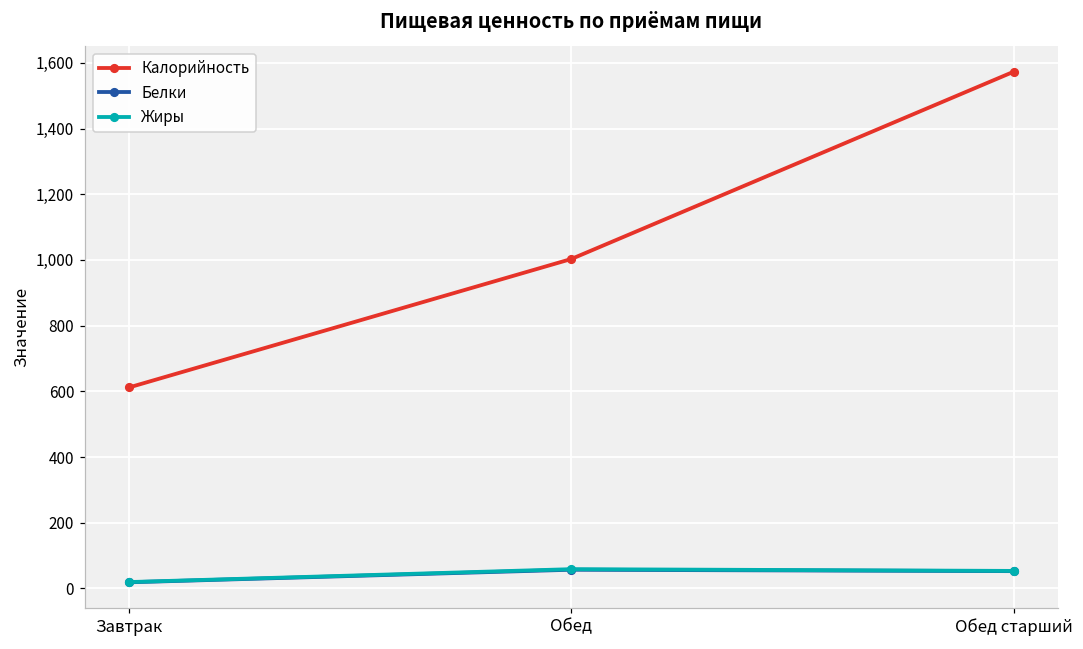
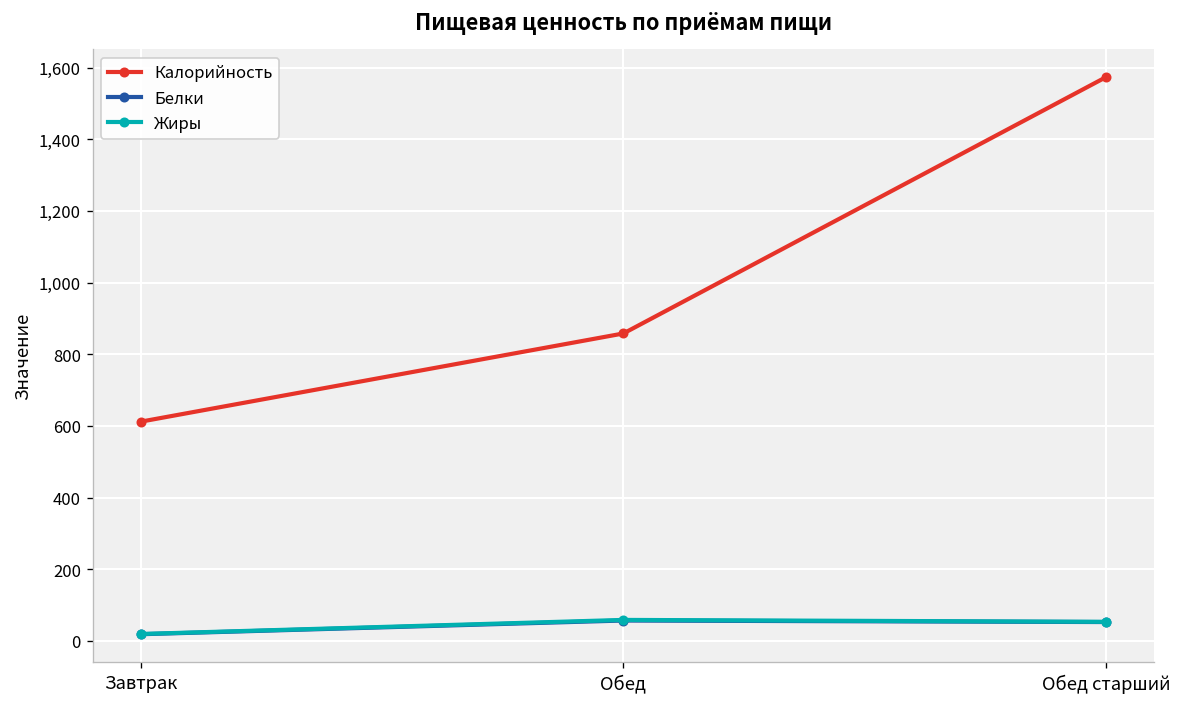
  {
    "Калорийность": {
      "Завтрак": "610",
-     "Обед": "1,000",
+     "Обед": "860",
      "Обед старший": "1,570"
    }
  }
